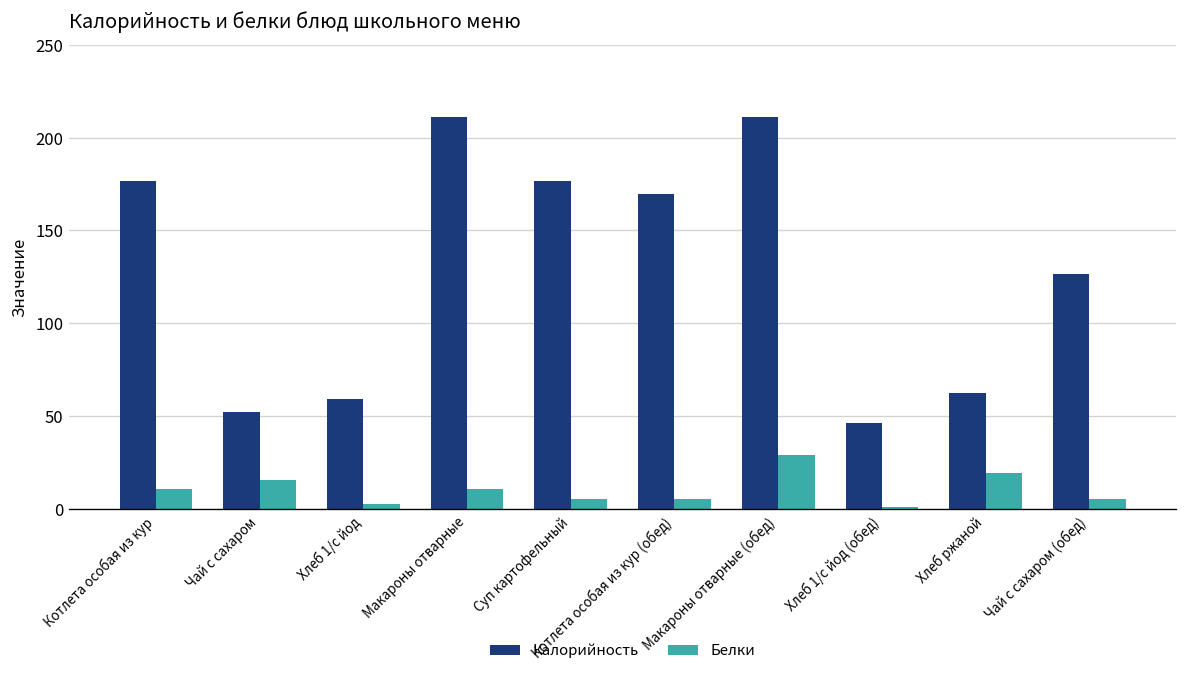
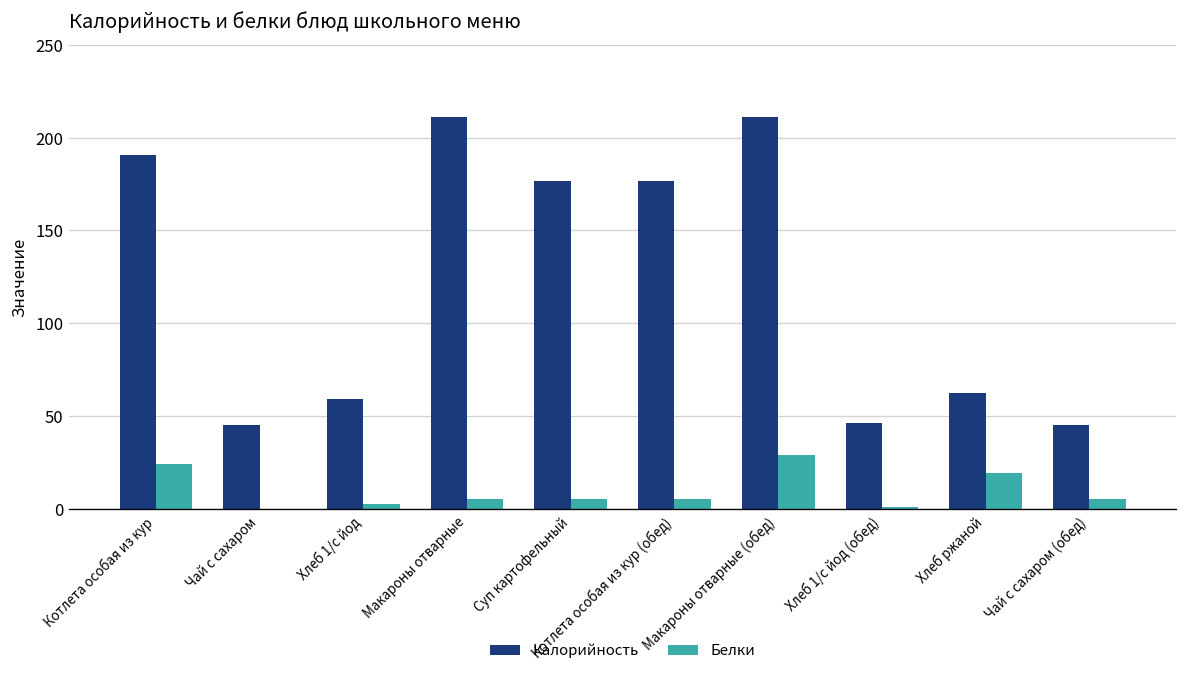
  {
    "Калорийность": {
-     "Котлета особая из кур": 177,
-     "Чай с сахаром": 52,
+     "Котлета особая из кур": 191,
+     "Чай с сахаром": 45,
      "Хлеб 1/с йод": 59,
      "Макароны отварные": 211,
      "Суп картофельный": 177,
-     "Котлета особая из кур (обед)": 170,
+     "Котлета особая из кур (обед)": 177,
      "Макароны отварные (обед)": 211,
      "Хлеб 1/с йод (обед)": 46,
      "Хлеб ржаной": 62,
-     "Чай с сахаром (обед)": 126
+     "Чай с сахаром (обед)": 45
    },
    "Белки": {
-     "Котлета особая из кур": 11,
-     "Чай с сахаром": 16,
+     "Котлета особая из кур": 24,
+     "Чай с сахаром": 0,
      "Хлеб 1/с йод": 3,
-     "Макароны отварные": 11,
+     "Макароны отварные": 6,
      "Суп картофельный": 5,
      "Котлета особая из кур (обед)": 5,
      "Макароны отварные (обед)": 29,
      "Хлеб ржаной": 19,
      "Чай с сахаром (обед)": 5
    }
  }
